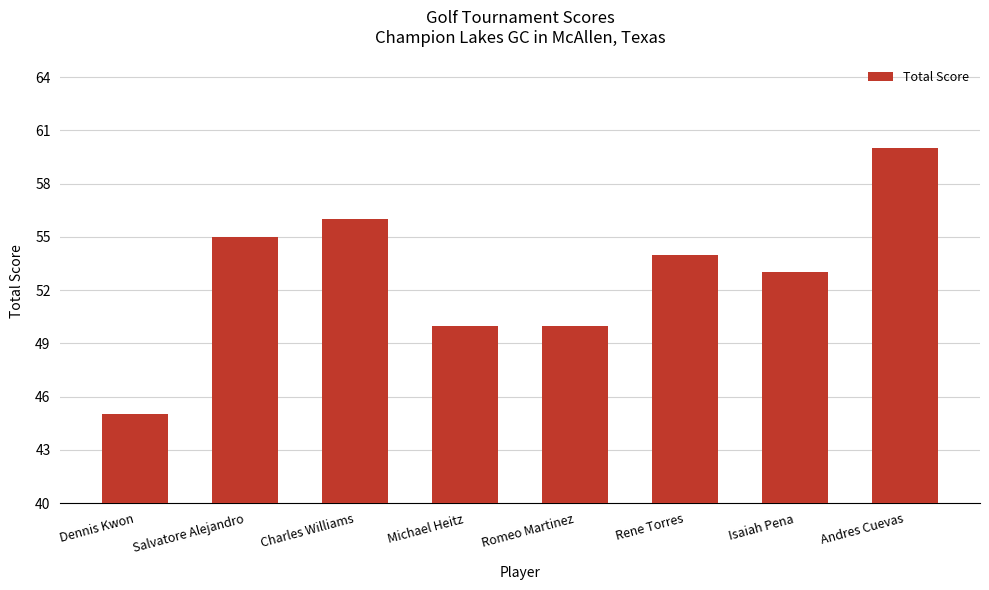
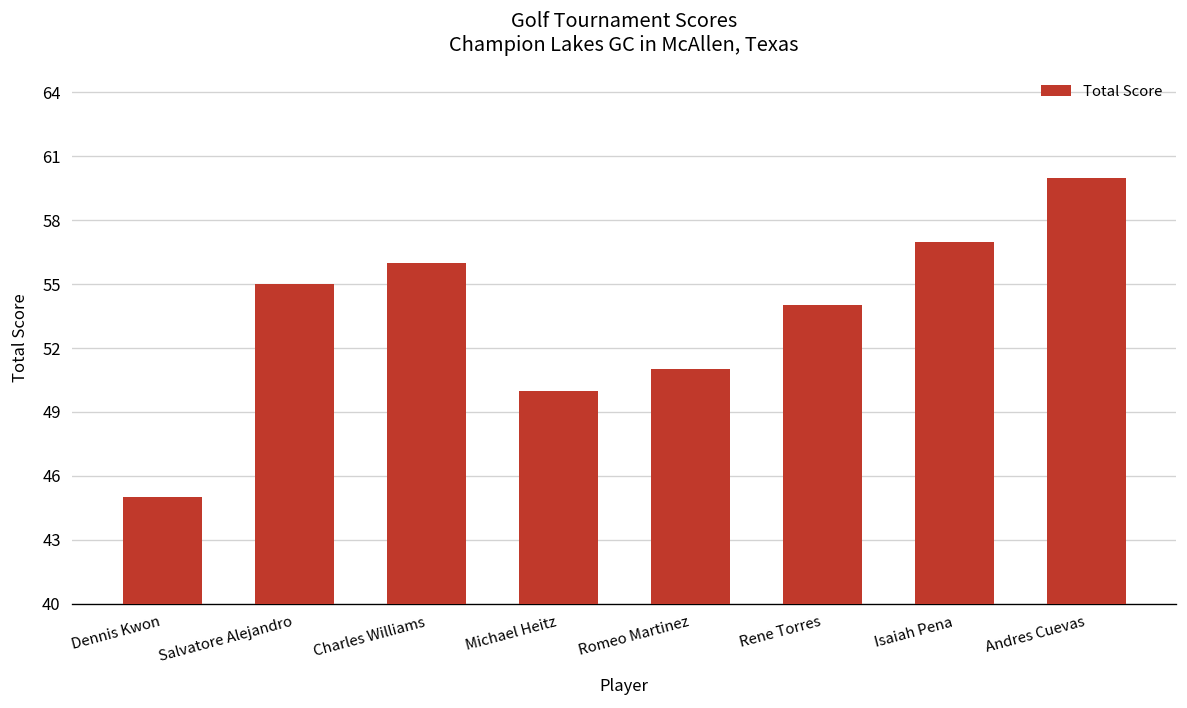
  {
    "Dennis Kwon": 45,
    "Salvatore Alejandro": 55,
    "Charles Williams": 56,
    "Michael Heitz": 50,
-   "Romeo Martinez": 50,
+   "Romeo Martinez": 51,
    "Rene Torres": 54,
-   "Isaiah Pena": 53,
+   "Isaiah Pena": 57,
    "Andres Cuevas": 60
  }
